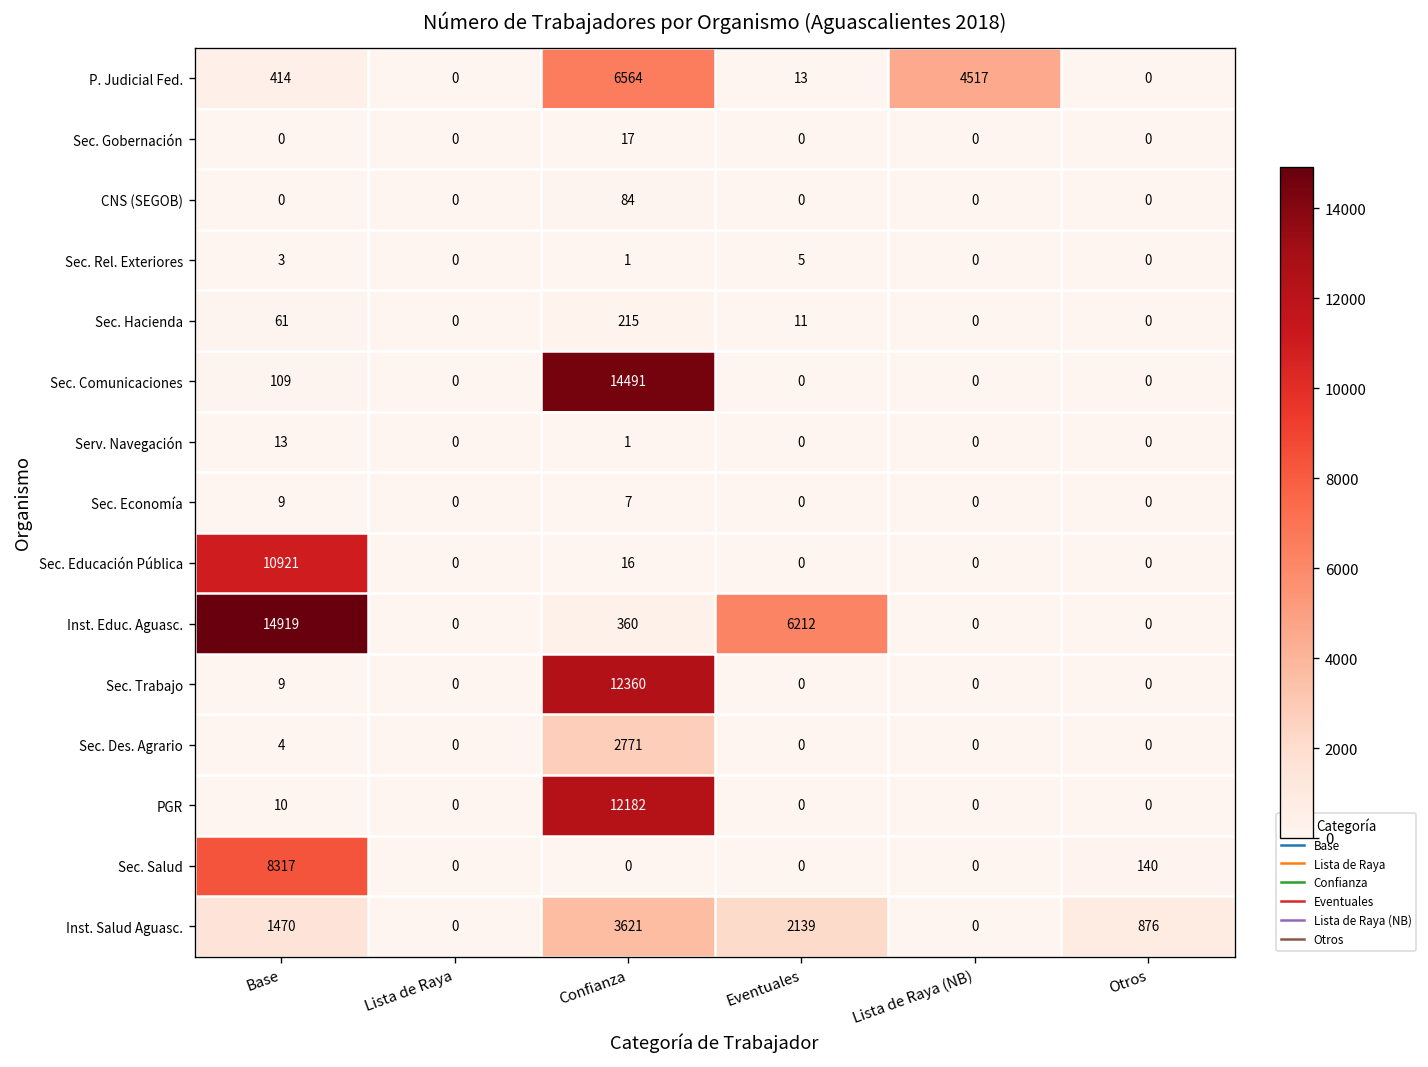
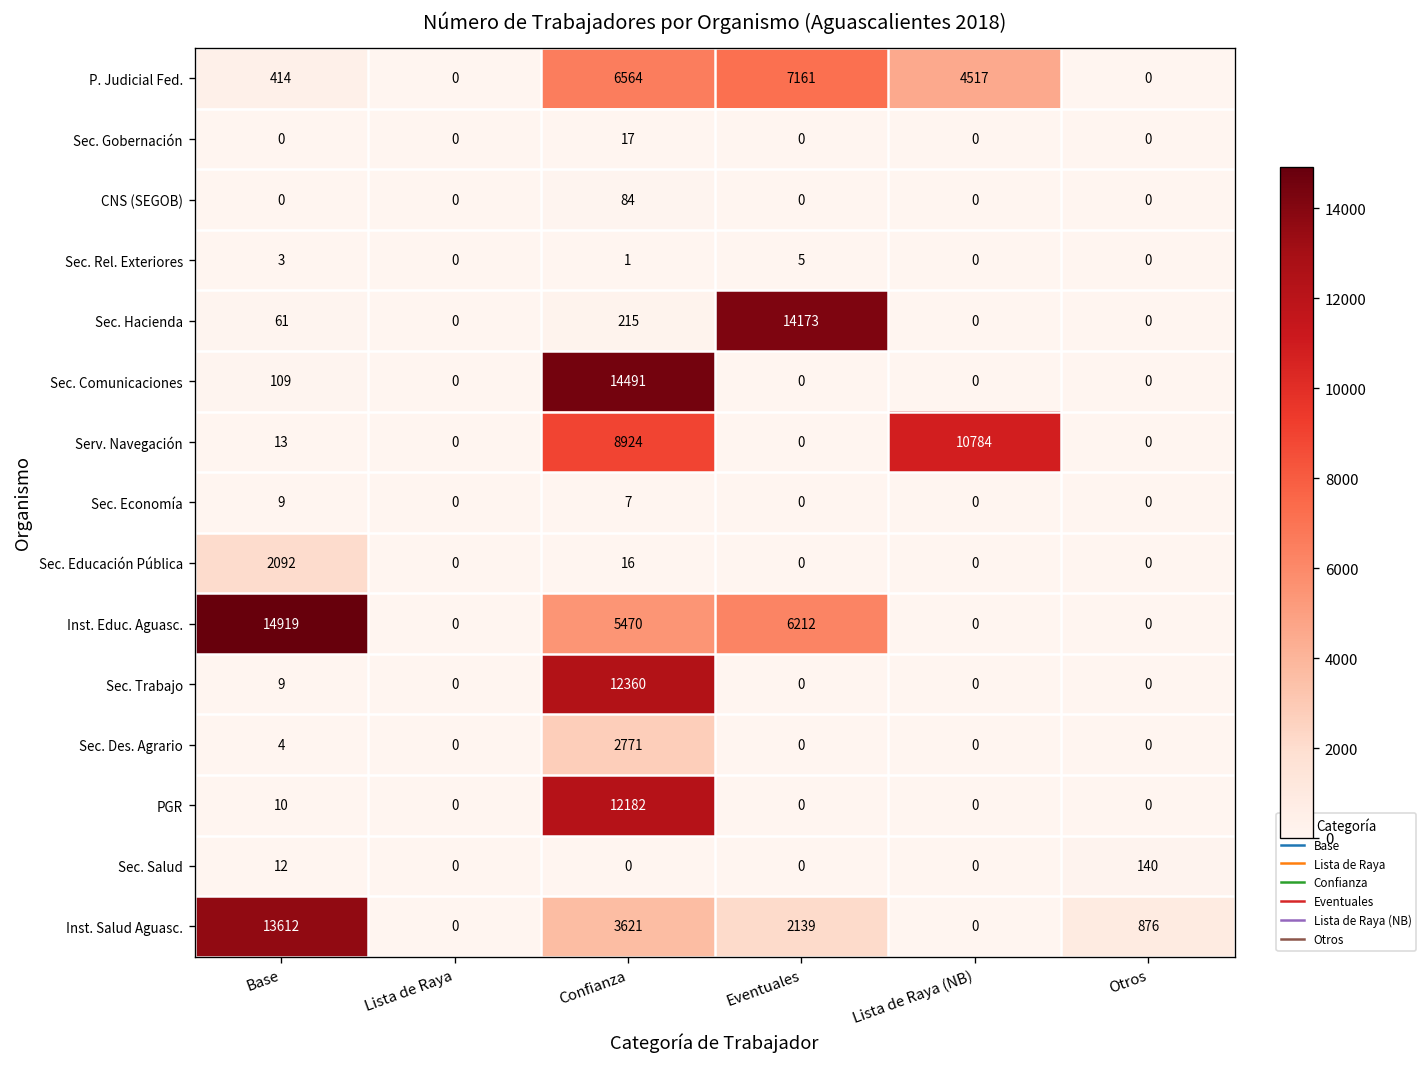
  {
    "P. Judicial Fed.": {
      "Base": 414,
      "Lista de Raya": 0,
      "Confianza": 6564,
-     "Eventuales": 13,
+     "Eventuales": 7161,
      "Lista de Raya (NB)": 4517,
      "Otros": 0
    },
    "Sec. Gobernación": {
      "Base": 0,
      "Lista de Raya": 0,
      "Confianza": 17,
      "Eventuales": 0,
      "Lista de Raya (NB)": 0,
      "Otros": 0
    },
    "CNS (SEGOB)": {
      "Base": 0,
      "Lista de Raya": 0,
      "Confianza": 84,
      "Eventuales": 0,
      "Lista de Raya (NB)": 0,
      "Otros": 0
    },
    "Sec. Rel. Exteriores": {
      "Base": 3,
      "Lista de Raya": 0,
      "Confianza": 1,
      "Eventuales": 5,
      "Lista de Raya (NB)": 0,
      "Otros": 0
    },
    "Sec. Hacienda": {
      "Base": 61,
      "Lista de Raya": 0,
      "Confianza": 215,
-     "Eventuales": 11,
+     "Eventuales": 14173,
      "Lista de Raya (NB)": 0,
      "Otros": 0
    },
    "Sec. Comunicaciones": {
      "Base": 109,
      "Lista de Raya": 0,
      "Confianza": 14491,
      "Eventuales": 0,
      "Lista de Raya (NB)": 0,
      "Otros": 0
    },
    "Serv. Navegación": {
      "Base": 13,
      "Lista de Raya": 0,
-     "Confianza": 1,
+     "Confianza": 8924,
      "Eventuales": 0,
-     "Lista de Raya (NB)": 0,
+     "Lista de Raya (NB)": 10784,
      "Otros": 0
    },
    "Sec. Economía": {
      "Base": 9,
      "Lista de Raya": 0,
      "Confianza": 7,
      "Eventuales": 0,
      "Lista de Raya (NB)": 0,
      "Otros": 0
    },
    "Sec. Educación Pública": {
-     "Base": 10921,
+     "Base": 2092,
      "Lista de Raya": 0,
      "Confianza": 16,
      "Eventuales": 0,
      "Lista de Raya (NB)": 0,
      "Otros": 0
    },
    "Inst. Educ. Aguasc.": {
      "Base": 14919,
      "Lista de Raya": 0,
-     "Confianza": 360,
+     "Confianza": 5470,
      "Eventuales": 6212,
      "Lista de Raya (NB)": 0,
      "Otros": 0
    },
    "Sec. Trabajo": {
      "Base": 9,
      "Lista de Raya": 0,
      "Confianza": 12360,
      "Eventuales": 0,
      "Lista de Raya (NB)": 0,
      "Otros": 0
    },
    "Sec. Des. Agrario": {
      "Base": 4,
      "Lista de Raya": 0,
      "Confianza": 2771,
      "Eventuales": 0,
      "Lista de Raya (NB)": 0,
      "Otros": 0
    },
    "PGR": {
      "Base": 10,
      "Lista de Raya": 0,
      "Confianza": 12182,
      "Eventuales": 0,
      "Lista de Raya (NB)": 0,
      "Otros": 0
    },
    "Sec. Salud": {
-     "Base": 8317,
+     "Base": 12,
      "Lista de Raya": 0,
      "Confianza": 0,
      "Eventuales": 0,
      "Lista de Raya (NB)": 0,
      "Otros": 140
    },
    "Inst. Salud Aguasc.": {
-     "Base": 1470,
+     "Base": 13612,
      "Lista de Raya": 0,
      "Confianza": 3621,
      "Eventuales": 2139,
      "Lista de Raya (NB)": 0,
      "Otros": 876
    }
  }
